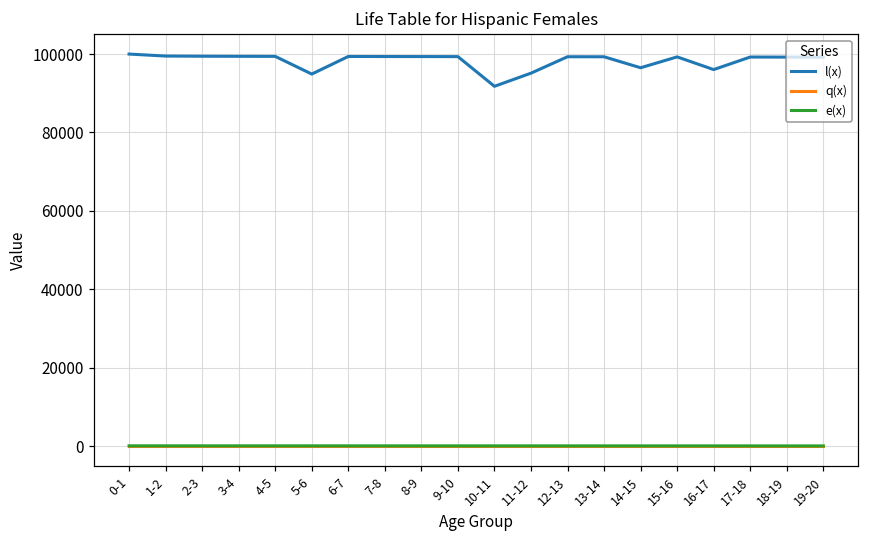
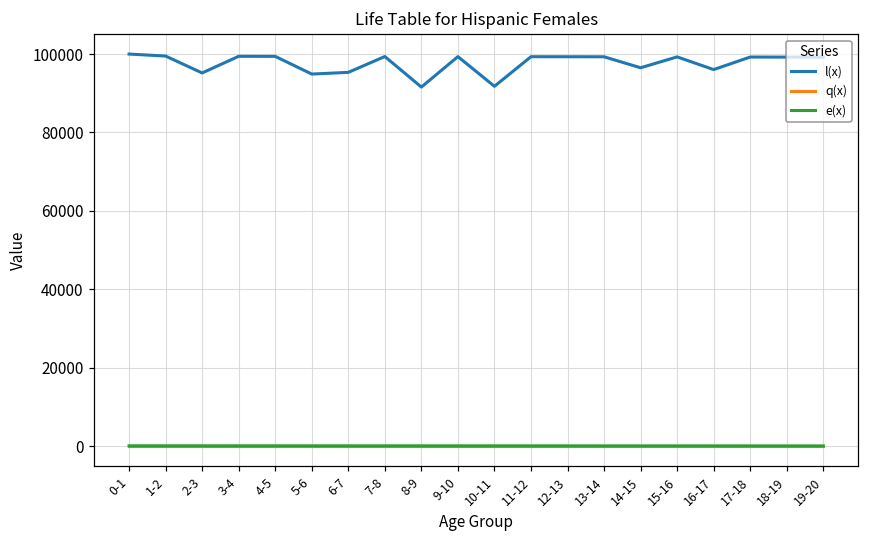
  {
    "l(x)": {
      "0-1": 100000,
      "1-2": 99000,
-     "2-3": 99000,
+     "2-3": 95000,
      "3-4": 99000,
      "4-5": 99000,
      "5-6": 95000,
-     "6-7": 99000,
+     "6-7": 95000,
      "7-8": 99000,
-     "8-9": 99000,
+     "8-9": 92000,
      "9-10": 99000,
      "10-11": 92000,
-     "11-12": 95000,
+     "11-12": 99000,
      "12-13": 99000,
      "13-14": 99000,
      "14-15": 97000,
      "15-16": 99000,
      "16-17": 96000,
      "17-18": 99000
    }
  }
